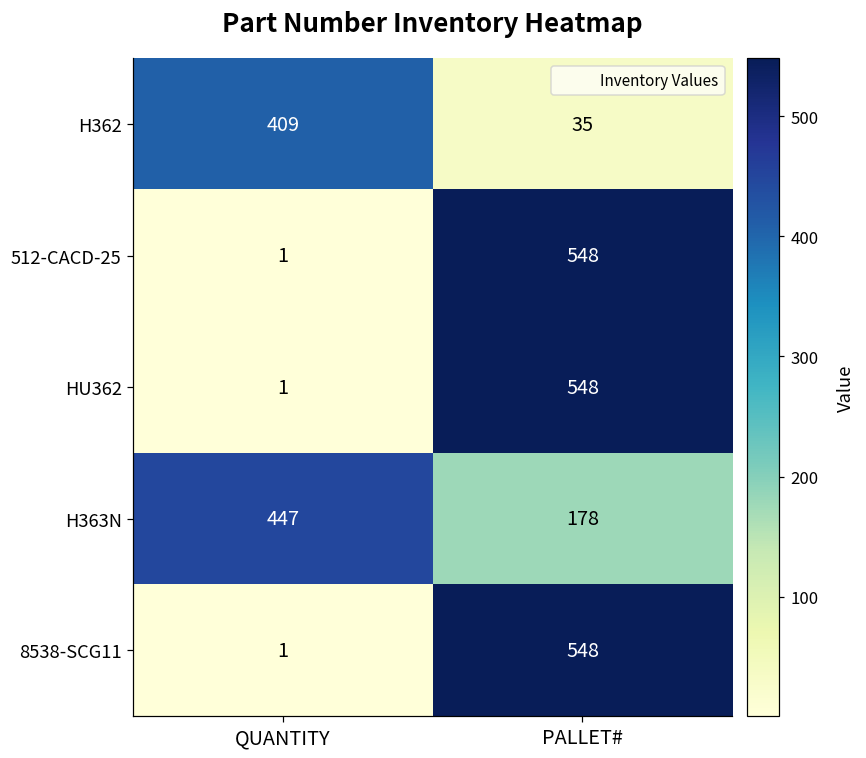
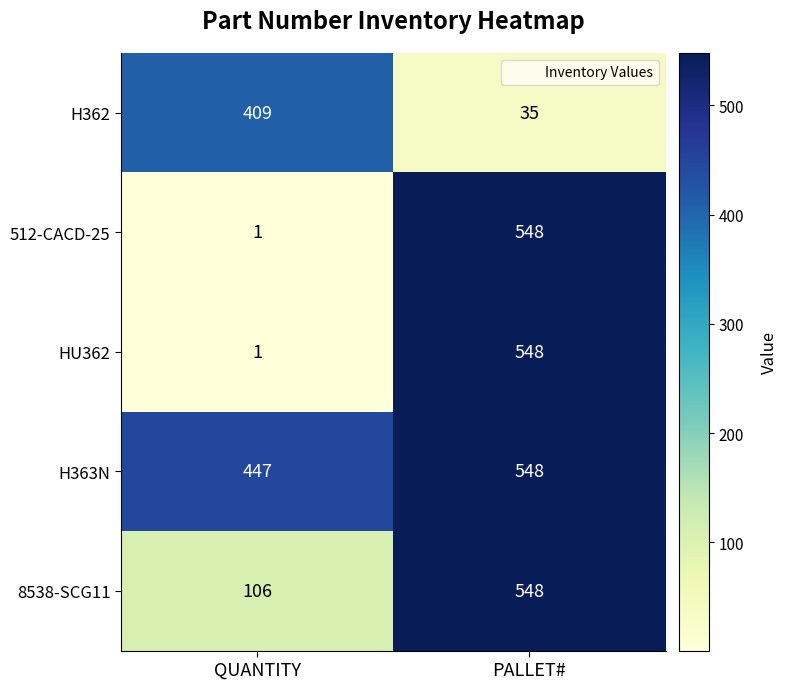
  {
    "H362": {
      "QUANTITY": 409,
      "PALLET#": 35
    },
    "512-CACD-25": {
      "QUANTITY": 1,
      "PALLET#": 548
    },
    "HU362": {
      "QUANTITY": 1,
      "PALLET#": 548
    },
    "H363N": {
      "QUANTITY": 447,
-     "PALLET#": 178
+     "PALLET#": 548
    },
    "8538-SCG11": {
-     "QUANTITY": 1,
+     "QUANTITY": 106,
      "PALLET#": 548
    }
  }
